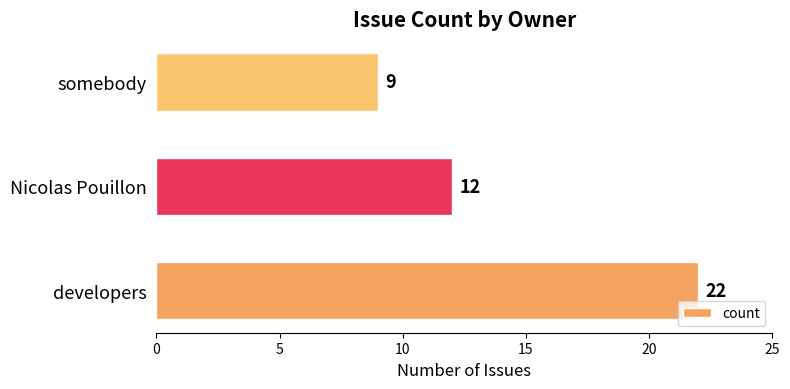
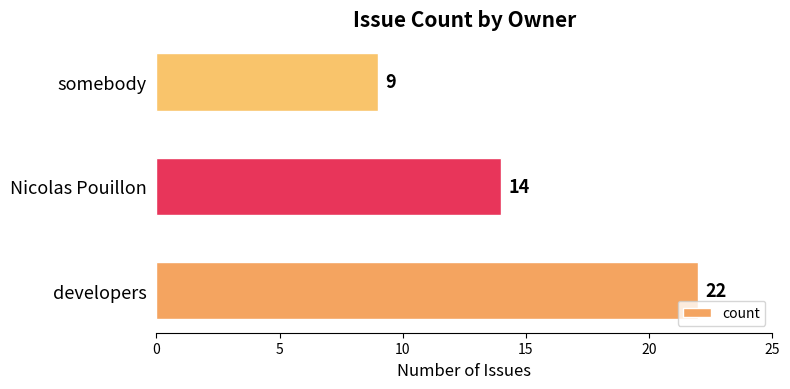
  {
    "somebody": 9,
-   "Nicolas Pouillon": 12,
+   "Nicolas Pouillon": 14,
    "developers": 22
  }
